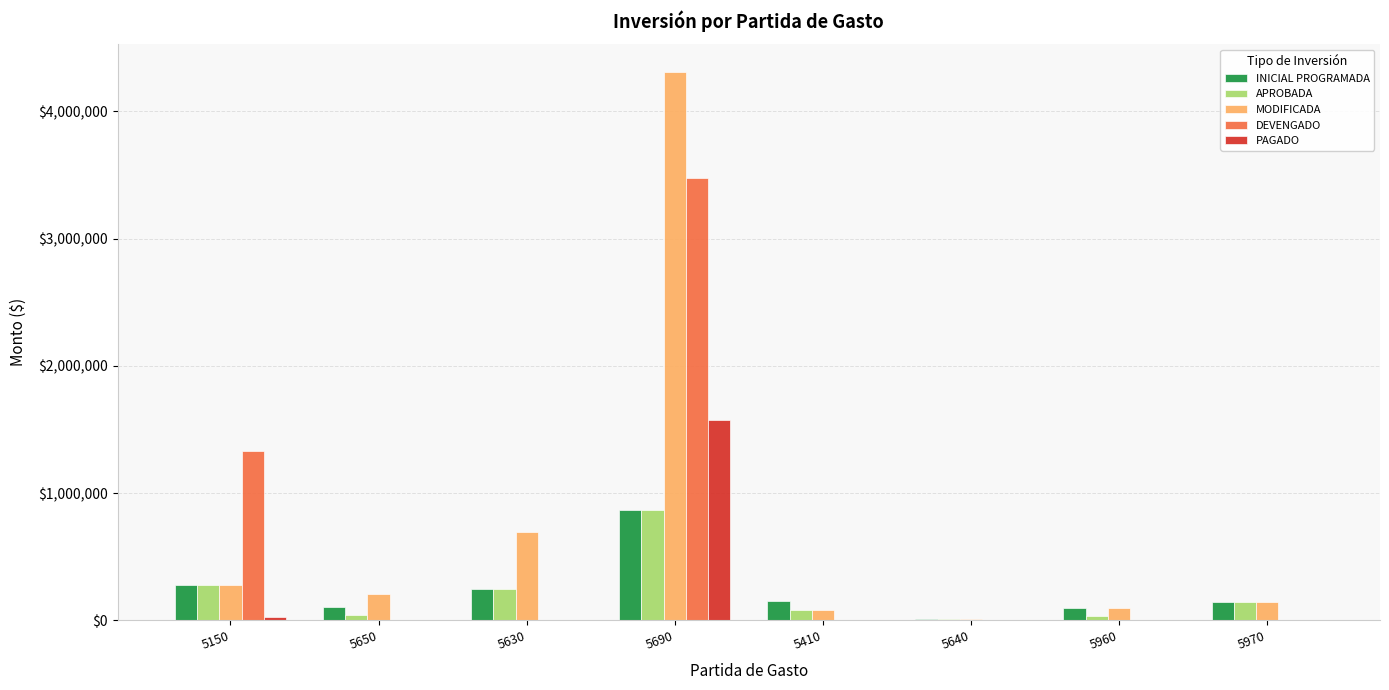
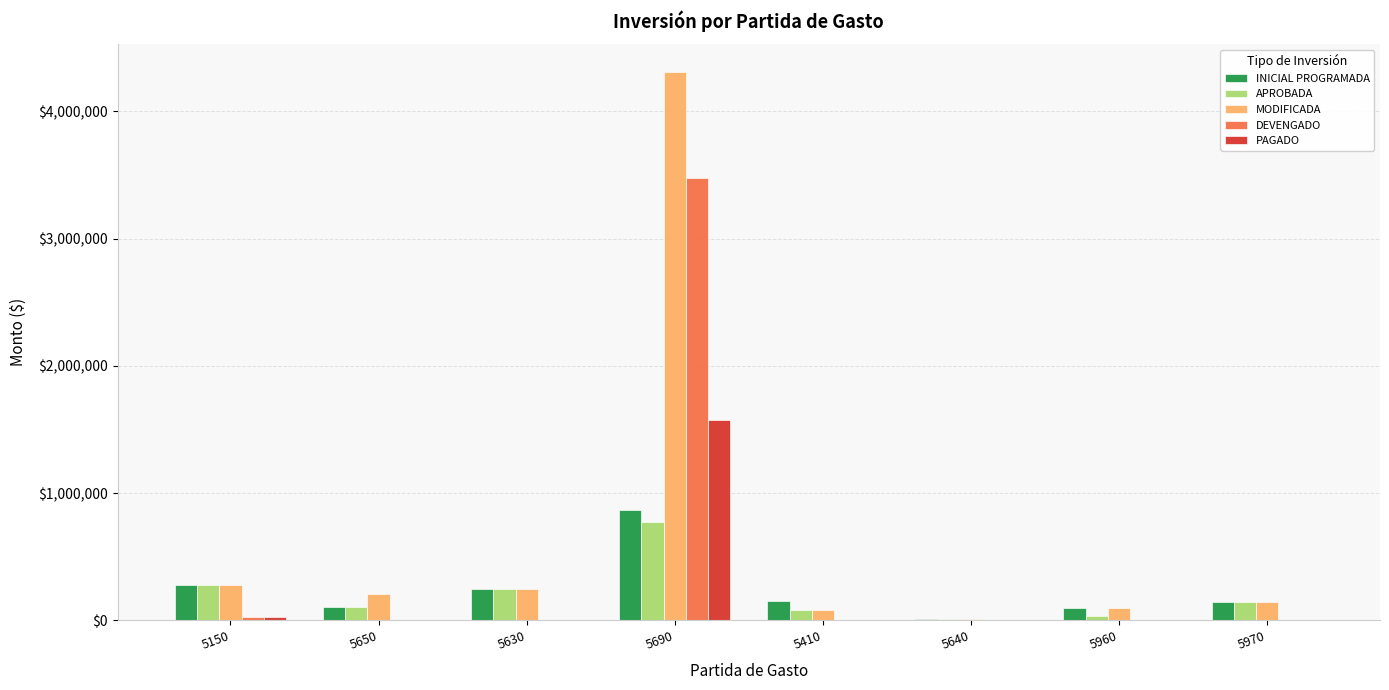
  {
    "INICIAL PROGRAMADA": {
      "5150": "$280,000",
      "5650": "$110,000",
      "5630": "$250,000",
      "5690": "$870,000",
      "5410": "$150,000",
      "5960": "$100,000",
      "5970": "$140,000"
    },
    "APROBADA": {
      "5150": "$280,000",
-     "5650": "$40,000",
+     "5650": "$110,000",
      "5630": "$250,000",
-     "5690": "$870,000",
+     "5690": "$770,000",
      "5410": "$80,000",
      "5960": "$30,000",
      "5970": "$140,000"
    },
    "MODIFICADA": {
      "5150": "$280,000",
      "5650": "$210,000",
-     "5630": "$700,000",
+     "5630": "$250,000",
      "5690": "$4,310,000",
      "5410": "$80,000",
      "5960": "$100,000",
      "5970": "$140,000"
    },
    "DEVENGADO": {
-     "5150": "$1,330,000",
+     "5150": "$30,000",
      "5650": "$0",
      "5630": "$0",
      "5690": "$3,480,000",
      "5410": "$0",
      "5640": "$0",
      "5960": "$0",
      "5970": "$0"
    },
    "PAGADO": {
      "5150": "$30,000",
      "5650": "$0",
      "5630": "$0",
      "5690": "$1,580,000",
      "5410": "$0",
      "5640": "$0",
      "5960": "$0",
      "5970": "$0"
    }
  }
